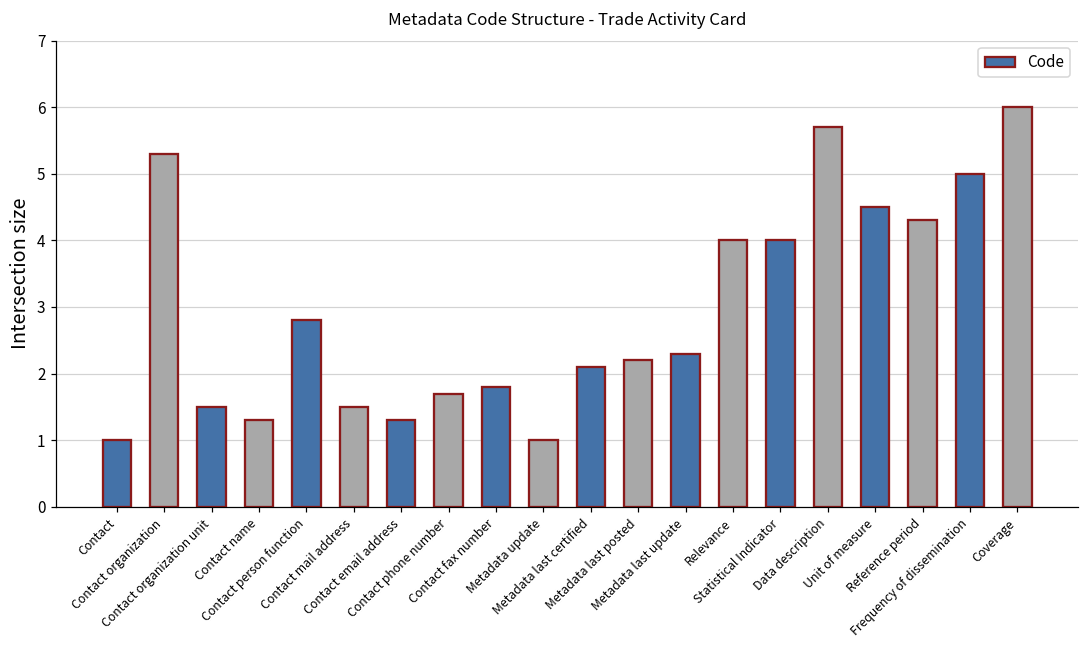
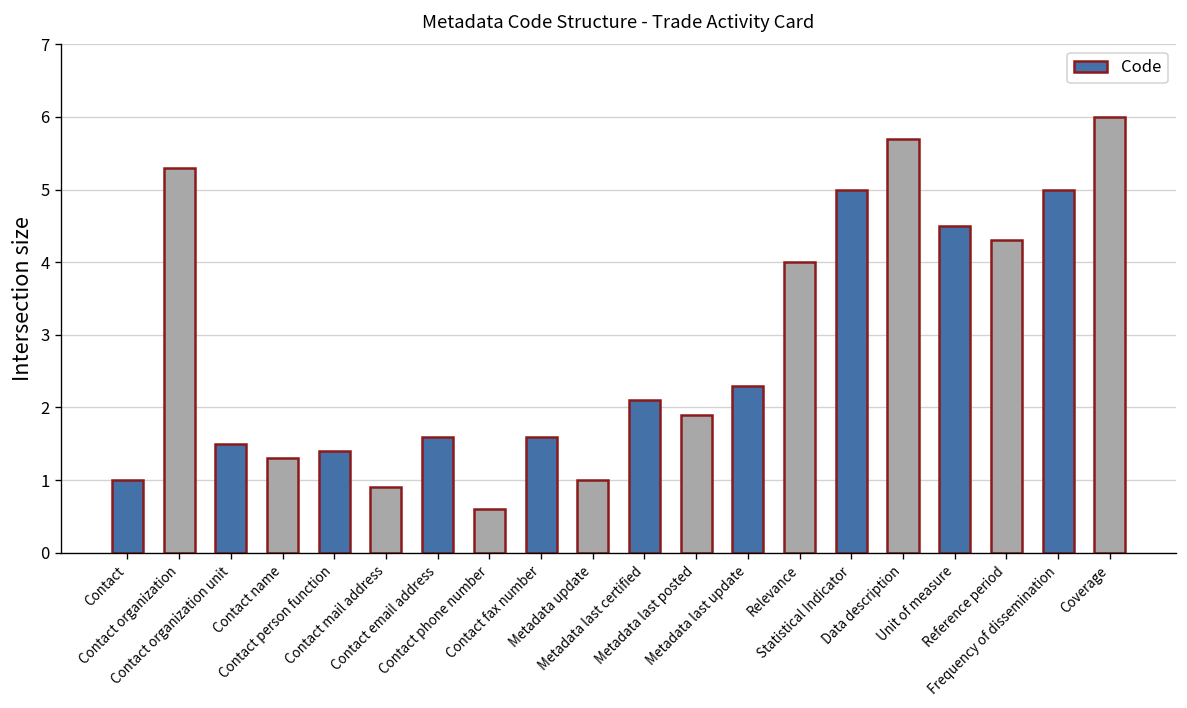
  {
    "Contact": 1.0,
    "Contact organization": 5.3,
    "Contact organization unit": 1.5,
    "Contact name": 1.3,
-   "Contact person function": 2.8,
-   "Contact mail address": 1.5,
-   "Contact email address": 1.3,
-   "Contact phone number": 1.7,
-   "Contact fax number": 1.8,
+   "Contact person function": 1.4,
+   "Contact mail address": 0.9,
+   "Contact email address": 1.6,
+   "Contact phone number": 0.6,
+   "Contact fax number": 1.6,
    "Metadata update": 1.0,
    "Metadata last certified": 2.1,
-   "Metadata last posted": 2.2,
+   "Metadata last posted": 1.9,
    "Metadata last update": 2.3,
    "Relevance": 4.0,
-   "Statistical Indicator": 4,
+   "Statistical Indicator": 5,
    "Data description": 5.7,
    "Unit of measure": 4.5,
    "Reference period": 4.3,
    "Frequency of dissemination": 5.0,
    "Coverage": 6.0
  }
